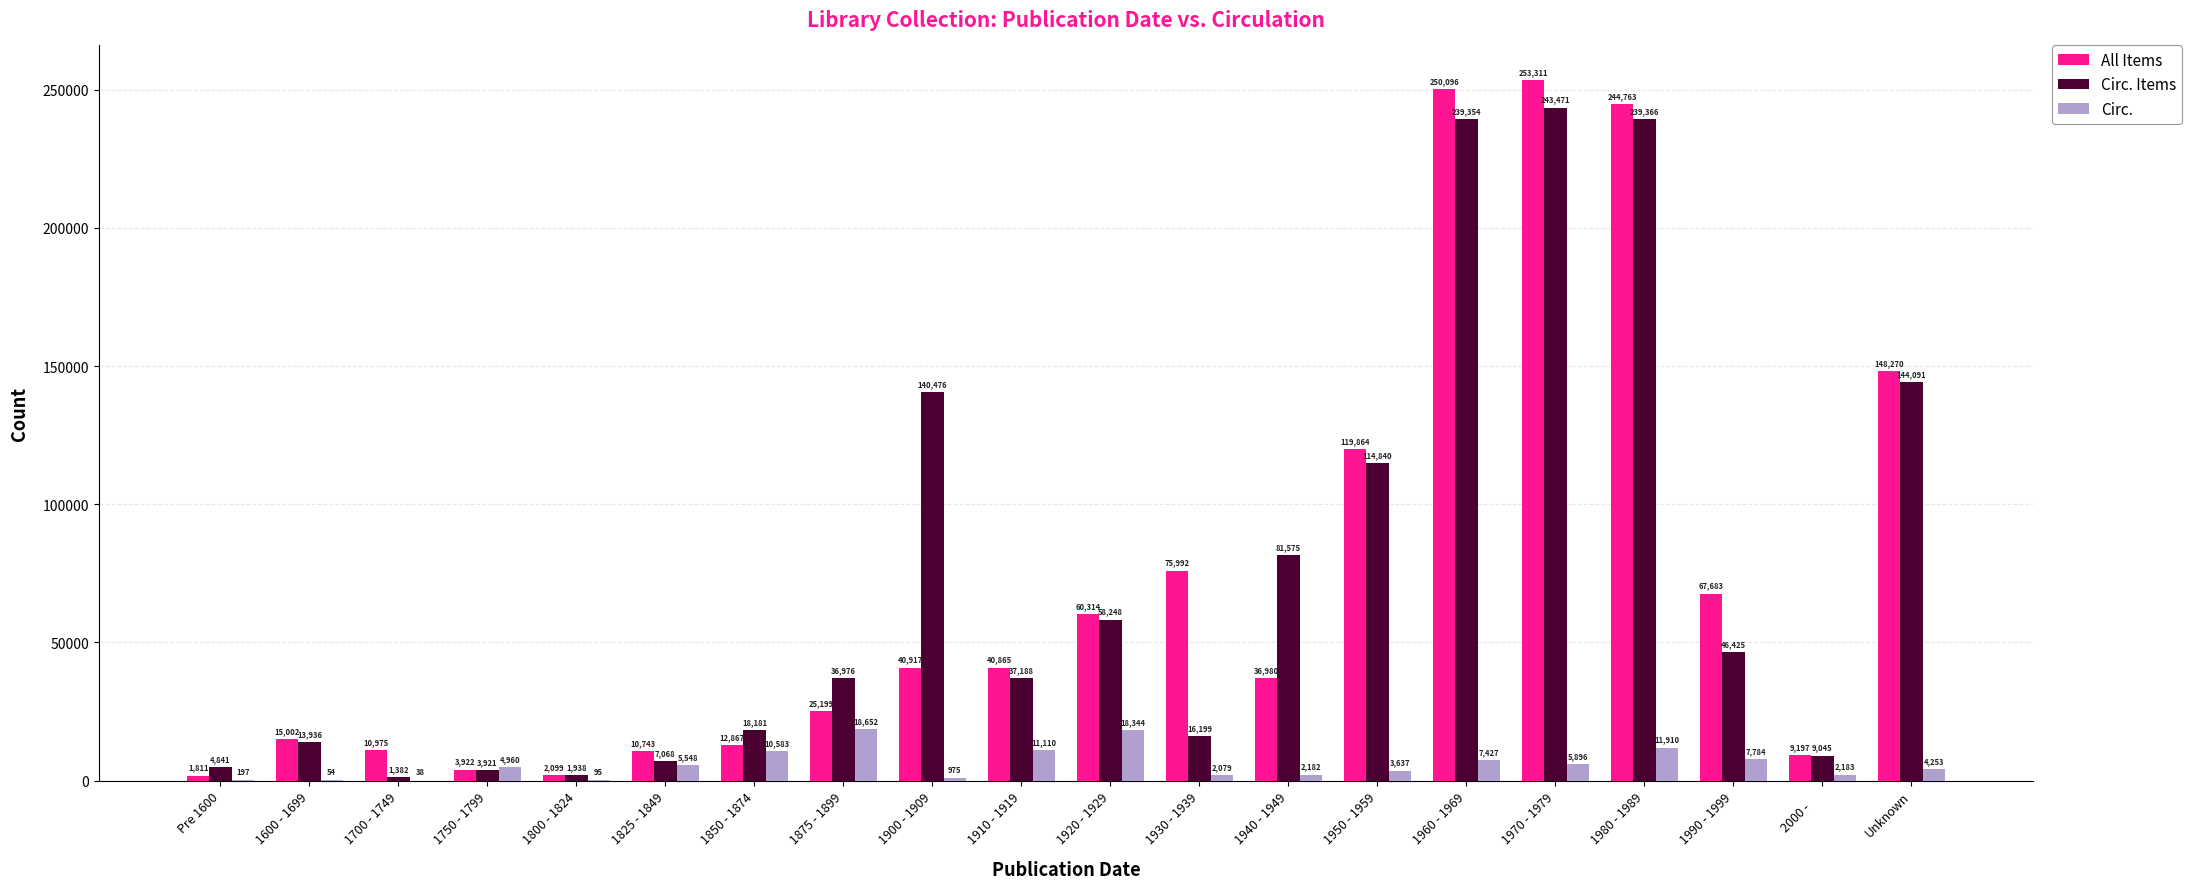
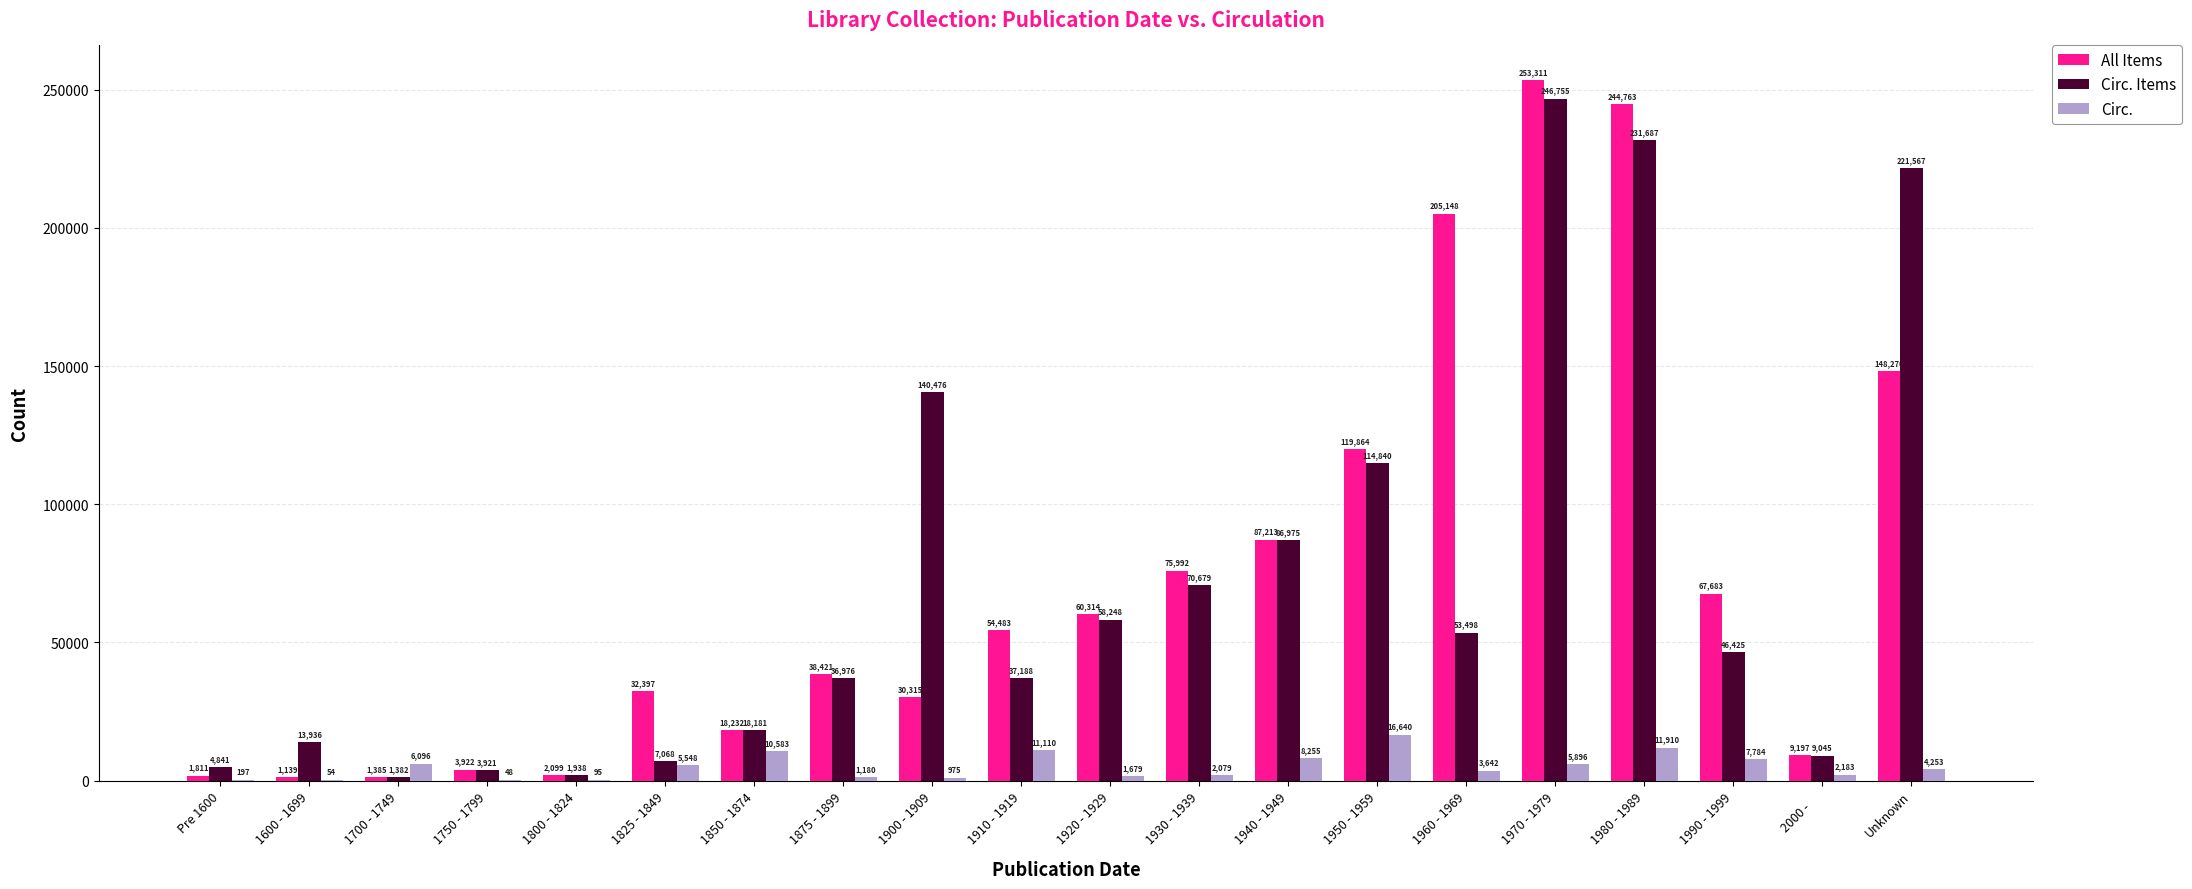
  {
    "All Items": {
      "Pre 1600": "1,811",
-     "1600 - 1699": "15,002",
-     "1700 - 1749": "10,975",
+     "1600 - 1699": "1,139",
+     "1700 - 1749": "1,385",
      "1750 - 1799": "3,922",
      "1800 - 1824": "2,099",
-     "1825 - 1849": "10,743",
-     "1850 - 1874": "12,867",
-     "1875 - 1899": "25,199",
-     "1900 - 1909": "40,917",
-     "1910 - 1919": "40,865",
+     "1825 - 1849": "32,397",
+     "1850 - 1874": "18,232",
+     "1875 - 1899": "38,421",
+     "1900 - 1909": "30,315",
+     "1910 - 1919": "54,483",
      "1920 - 1929": "60,314",
      "1930 - 1939": "75,992",
-     "1940 - 1949": "36,980",
+     "1940 - 1949": "87,213",
      "1950 - 1959": "119,864",
-     "1960 - 1969": "250,096",
+     "1960 - 1969": "205,148",
      "1970 - 1979": "253,311",
      "1980 - 1989": "244,763",
      "1990 - 1999": "67,683",
      "2000 -": "9,197",
      "Unknown": "148,270"
    },
    "Circ. Items": {
      "Pre 1600": "4,841",
      "1600 - 1699": "13,936",
      "1700 - 1749": "1,382",
      "1750 - 1799": "3,921",
      "1800 - 1824": "1,938",
      "1825 - 1849": "7,068",
      "1850 - 1874": "18,181",
      "1875 - 1899": "36,976",
      "1900 - 1909": "140,476",
      "1910 - 1919": "37,188",
      "1920 - 1929": "58,248",
-     "1930 - 1939": "16,199",
-     "1940 - 1949": "81,575",
+     "1930 - 1939": "70,679",
+     "1940 - 1949": "86,975",
      "1950 - 1959": "114,840",
-     "1960 - 1969": "239,354",
-     "1970 - 1979": "243,471",
-     "1980 - 1989": "239,366",
+     "1960 - 1969": "53,498",
+     "1970 - 1979": "246,755",
+     "1980 - 1989": "231,687",
      "1990 - 1999": "46,425",
      "2000 -": "9,045",
-     "Unknown": "144,091"
+     "Unknown": "221,567"
    },
    "Circ.": {
      "Pre 1600": "197",
      "1600 - 1699": "54",
-     "1700 - 1749": "38",
-     "1750 - 1799": "4,960",
+     "1700 - 1749": "6,096",
+     "1750 - 1799": "48",
      "1800 - 1824": "95",
      "1825 - 1849": "5,548",
      "1850 - 1874": "10,583",
-     "1875 - 1899": "18,652",
+     "1875 - 1899": "1,180",
      "1900 - 1909": "975",
      "1910 - 1919": "11,110",
-     "1920 - 1929": "18,344",
+     "1920 - 1929": "1,679",
      "1930 - 1939": "2,079",
-     "1940 - 1949": "2,182",
-     "1950 - 1959": "3,637",
-     "1960 - 1969": "7,427",
+     "1940 - 1949": "8,255",
+     "1950 - 1959": "16,640",
+     "1960 - 1969": "3,642",
      "1970 - 1979": "5,896",
      "1980 - 1989": "11,910",
      "1990 - 1999": "7,784",
      "2000 -": "2,183",
      "Unknown": "4,253"
    }
  }
